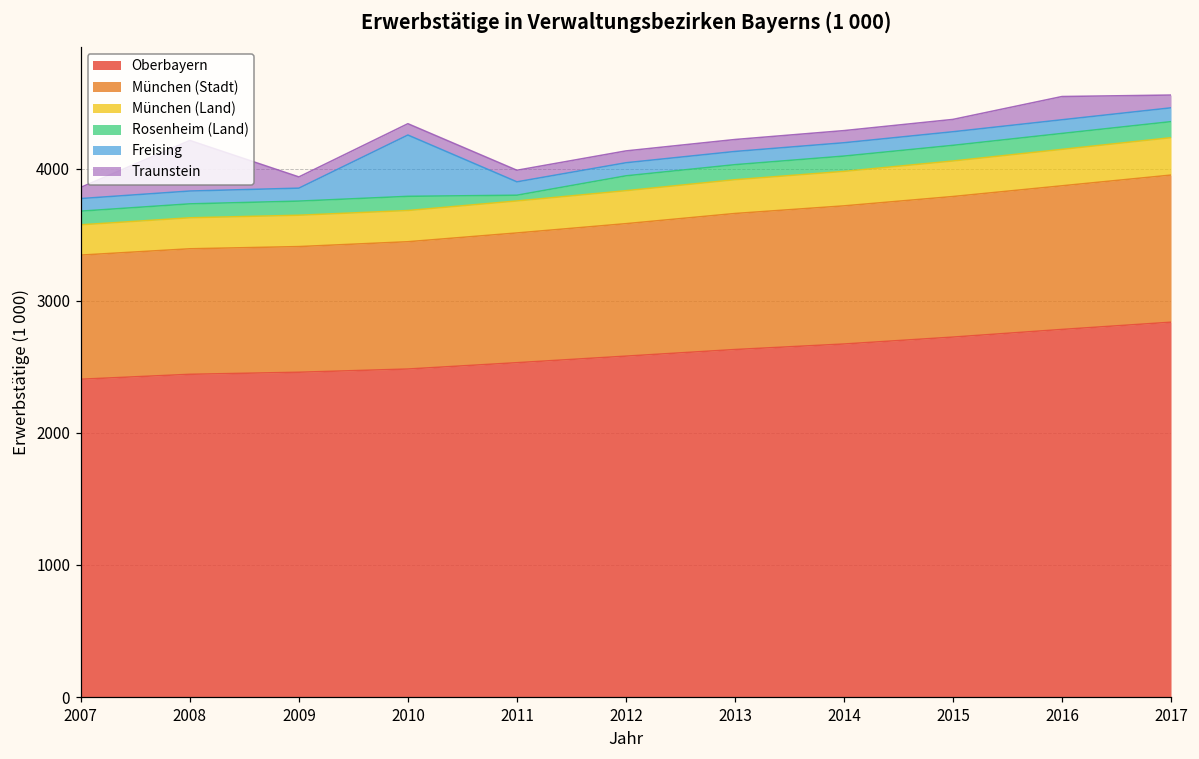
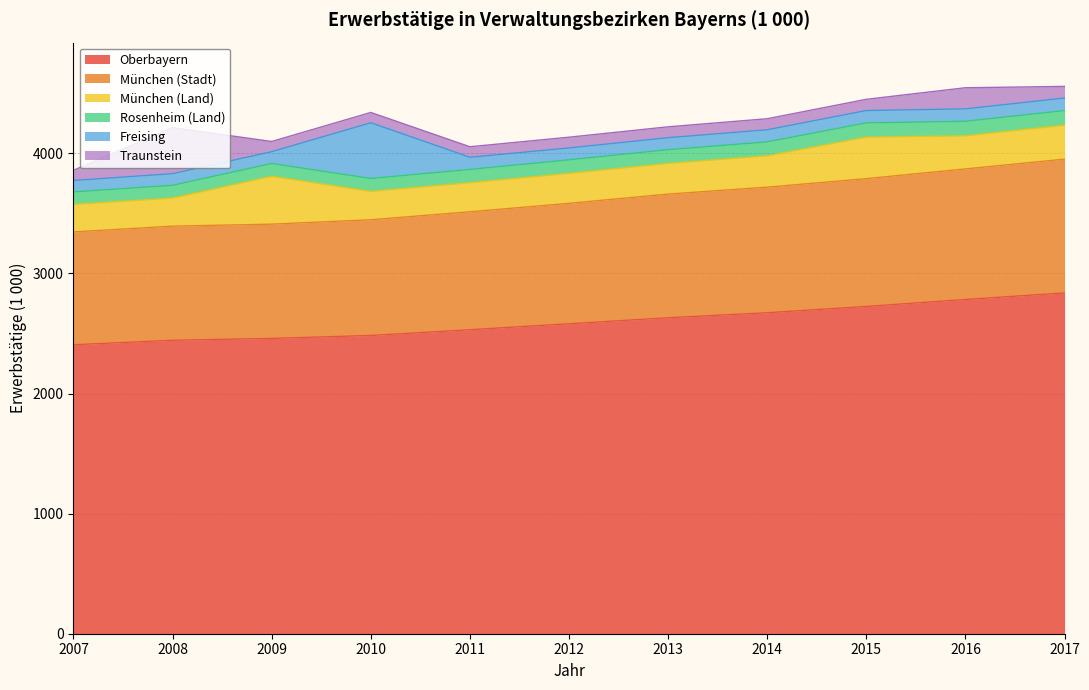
  {
    "München (Land)": {
      "2007": 230,
      "2008": 230,
-     "2009": 240,
+     "2009": 400,
      "2010": 240,
      "2011": 240,
      "2012": 250,
      "2013": 260,
      "2014": 260,
-     "2015": 270,
+     "2015": 350,
      "2016": 280,
      "2017": 280
    },
    "Rosenheim (Land)": {
      "2007": 100,
      "2008": 110,
      "2009": 110,
      "2010": 110,
-     "2011": 40,
+     "2011": 110,
      "2012": 110,
      "2013": 110,
      "2014": 120,
      "2015": 120,
      "2016": 120,
      "2017": 120
    },
    "Freising": {
      "2007": 100,
      "2008": 100,
      "2009": 100,
      "2010": 460,
      "2011": 100,
      "2012": 100,
      "2013": 100,
      "2014": 100,
      "2015": 100,
      "2016": 100,
      "2017": 100
    },
    "Traunstein": {
      "2007": 80,
      "2009": 90,
      "2010": 90,
      "2011": 90,
      "2012": 90,
      "2013": 90,
      "2014": 90,
      "2015": 90,
      "2016": 180,
      "2017": 100
    }
  }
